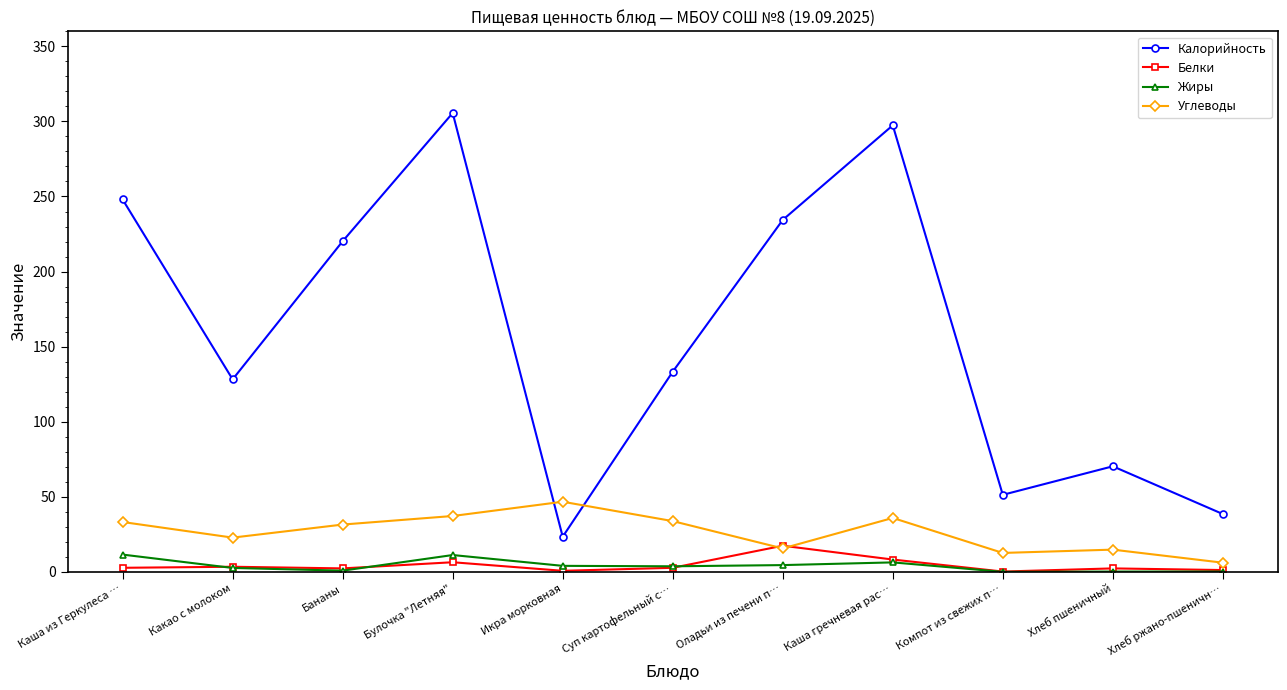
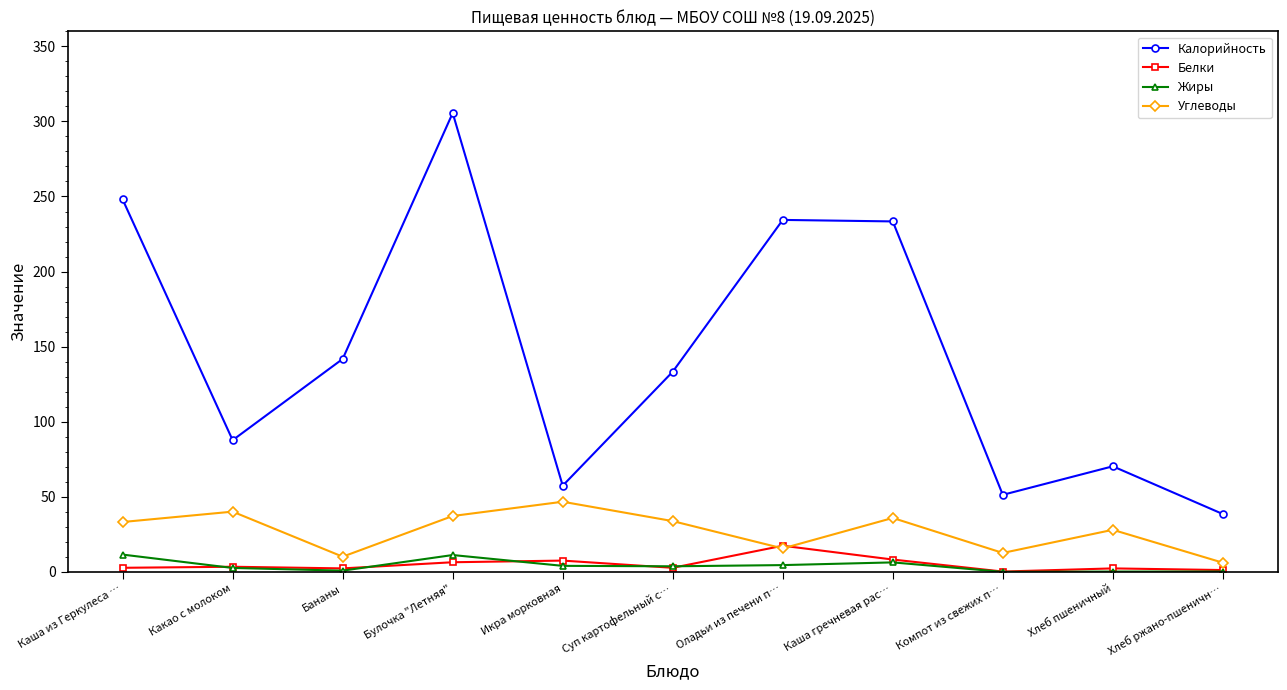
  {
    "Калорийность": {
      "Каша из Геркулеса …": 248,
-     "Какао с молоком": 128,
-     "Бананы": 220,
+     "Какао с молоком": 88,
+     "Бананы": 142,
      "Булочка \"Летняя\"": 306,
-     "Икра морковная": 23,
+     "Икра морковная": 57,
      "Суп картофельный с…": 133,
      "Оладьи из печени п…": 234,
-     "Каша гречневая рас…": 297,
+     "Каша гречневая рас…": 233,
      "Компот из свежих п…": 51,
      "Хлеб пшеничный": 70,
      "Хлеб ржано-пшеничн…": 39
    },
    "Белки": {
      "Каша из Геркулеса …": 3,
      "Булочка \"Летняя\"": 6,
-     "Икра морковная": 1,
+     "Икра морковная": 8,
      "Оладьи из печени п…": 17,
      "Каша гречневая рас…": 8,
      "Хлеб пшеничный": 2
    },
    "Жиры": {
      "Каша из Геркулеса …": 12,
      "Булочка \"Летняя\"": 11,
      "Икра морковная": 4,
      "Оладьи из печени п…": 5,
      "Каша гречневая рас…": 6,
      "Хлеб пшеничный": 0
    },
    "Углеводы": {
      "Каша из Геркулеса …": 33,
-     "Какао с молоком": 23,
-     "Бананы": 32,
+     "Какао с молоком": 40,
+     "Бананы": 10,
      "Булочка \"Летняя\"": 37,
      "Икра морковная": 47,
      "Суп картофельный с…": 34,
      "Оладьи из печени п…": 16,
      "Каша гречневая рас…": 36,
      "Компот из свежих п…": 13,
-     "Хлеб пшеничный": 15,
+     "Хлеб пшеничный": 28,
      "Хлеб ржано-пшеничн…": 6
    }
  }
